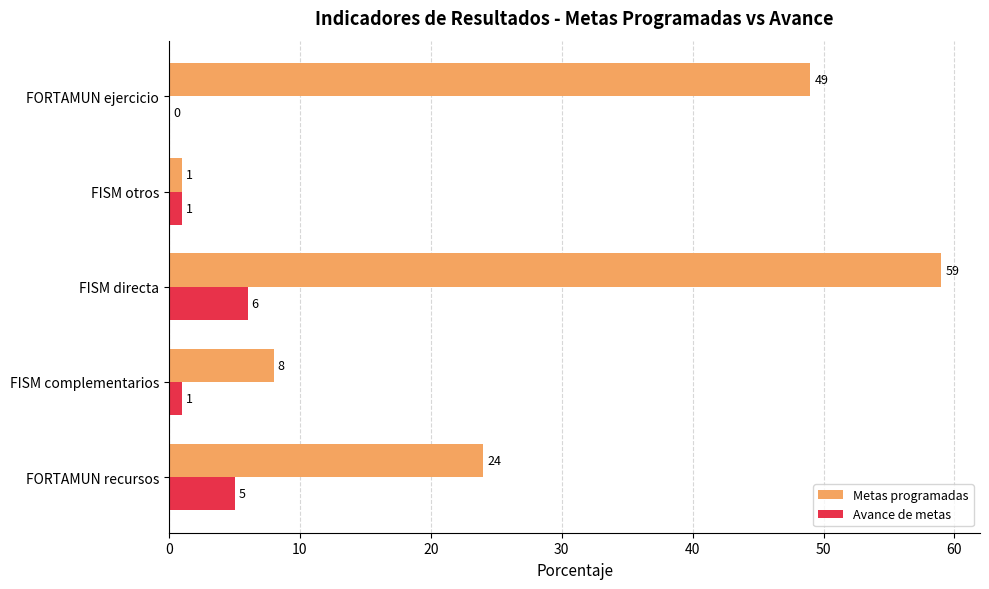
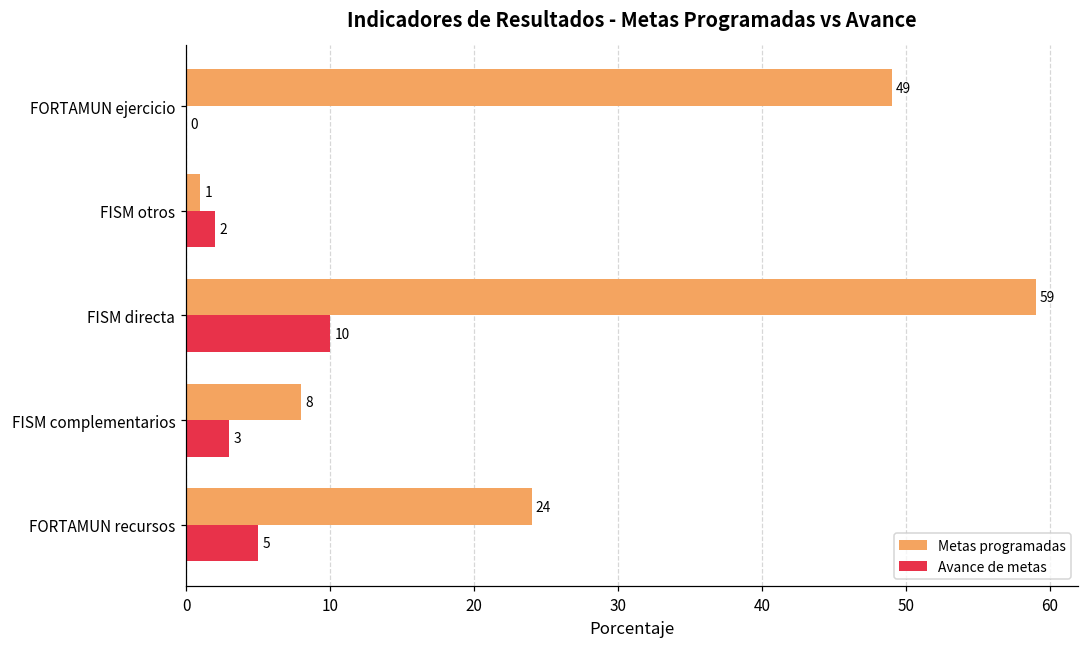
  {
    "Metas programadas": {
      "FORTAMUN ejercicio": 49,
      "FISM otros": 1,
      "FISM directa": 59,
      "FISM complementarios": 8,
      "FORTAMUN recursos": 24
    },
    "Avance de metas": {
      "FORTAMUN ejercicio": 0,
-     "FISM otros": 1,
-     "FISM directa": 6,
-     "FISM complementarios": 1,
+     "FISM otros": 2,
+     "FISM directa": 10,
+     "FISM complementarios": 3,
      "FORTAMUN recursos": 5
    }
  }
